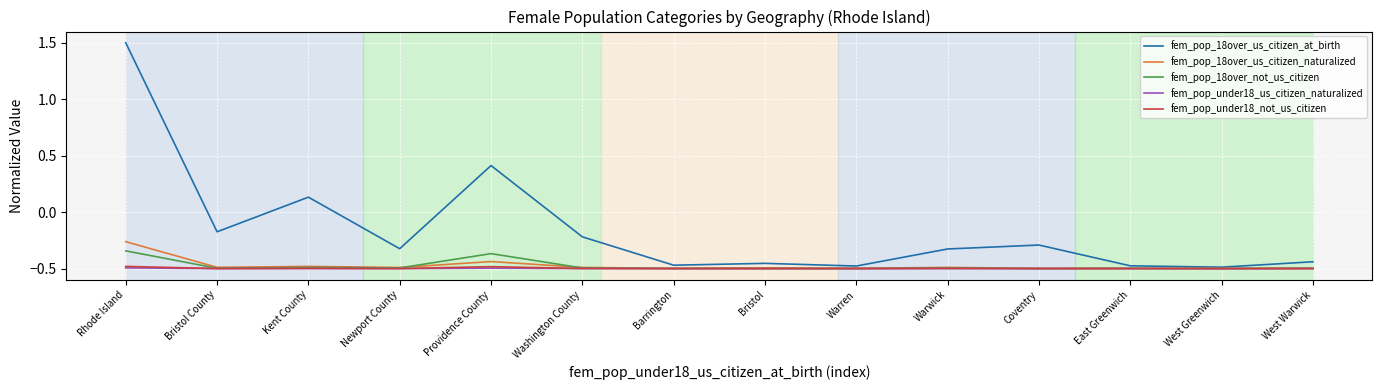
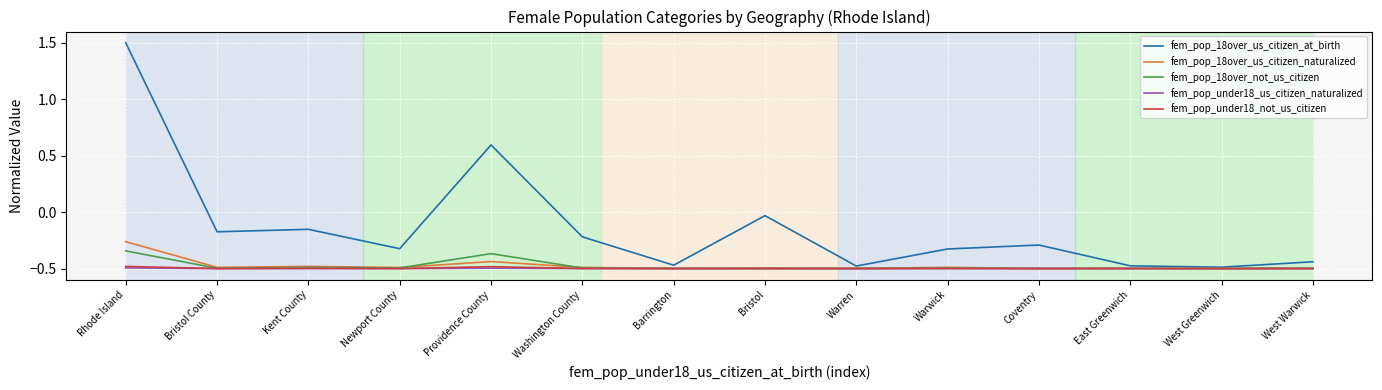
  {
    "fem_pop_18over_us_citizen_at_birth": {
      "Rhode Island": 1.50,
      "Bristol County": -0.17,
-     "Kent County": 0.13,
+     "Kent County": -0.15,
      "Newport County": -0.32,
-     "Providence County": 0.41,
+     "Providence County": 0.60,
      "Washington County": -0.22,
      "Barrington": -0.47,
-     "Bristol": -0.45,
+     "Bristol": -0.03,
      "Warwick": -0.33,
      "Coventry": -0.29,
      "West Warwick": -0.44
    },
    "fem_pop_18over_us_citizen_naturalized": {
      "Rhode Island": -0.26,
      "Providence County": -0.44
    },
    "fem_pop_18over_not_us_citizen": {
      "Rhode Island": -0.34,
      "Providence County": -0.37
    }
  }
